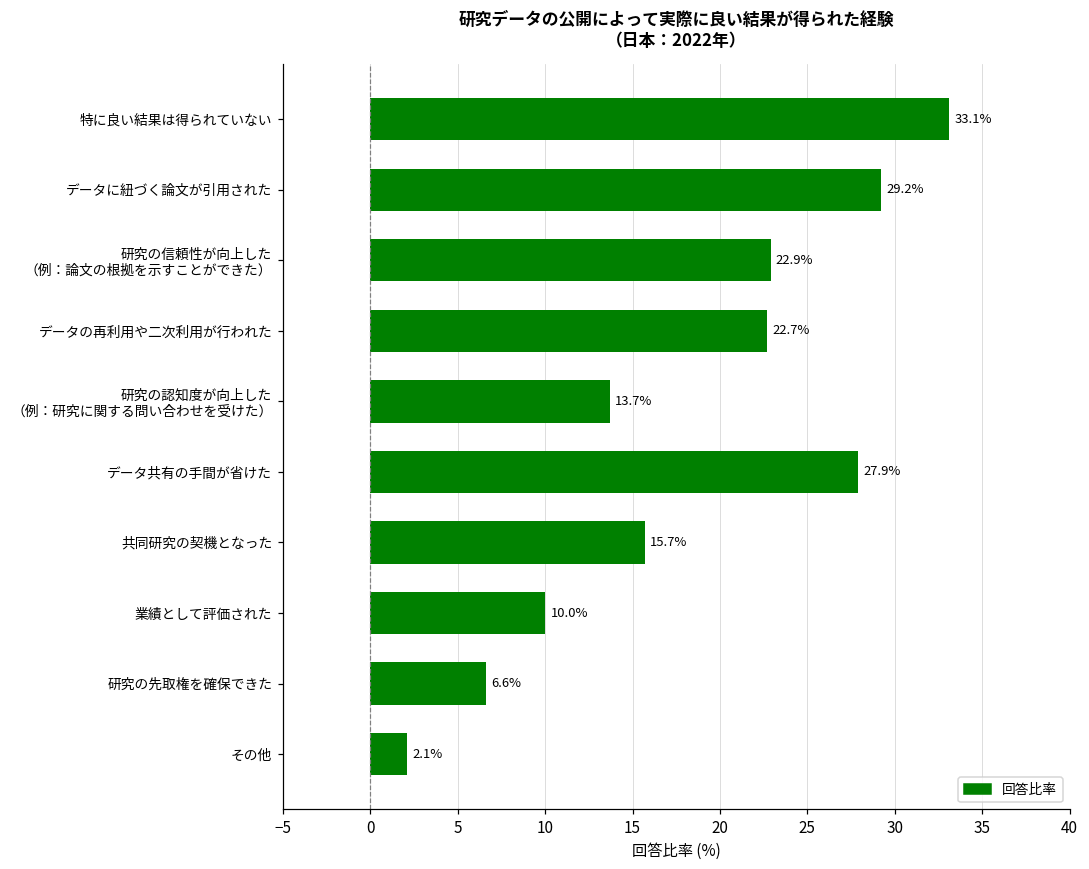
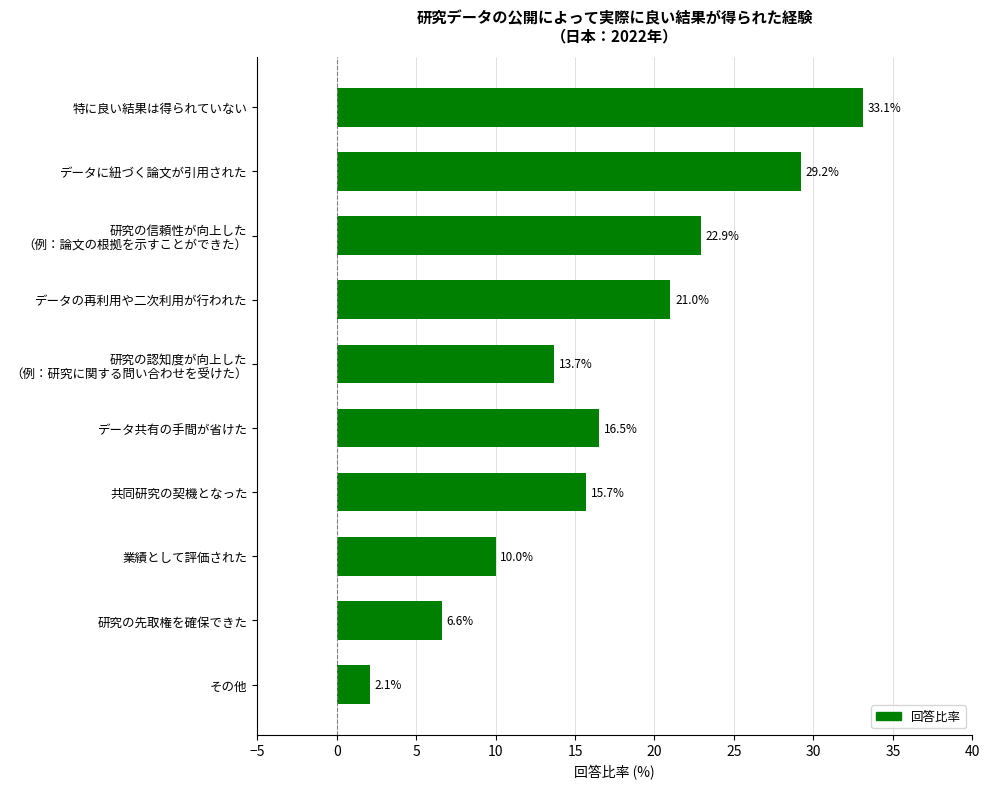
  {
    "特に良い結果は得られていない": "33.1%",
    "データに紐づく論文が引用された": "29.2%",
    "研究の信頼性が向上した （例：論文の根拠を示すことができた）": "22.9%",
-   "データの再利用や二次利用が行われた": "22.7%",
+   "データの再利用や二次利用が行われた": "21.0%",
    "研究の認知度が向上した （例：研究に関する問い合わせを受けた）": "13.7%",
-   "データ共有の手間が省けた": "27.9%",
+   "データ共有の手間が省けた": "16.5%",
    "共同研究の契機となった": "15.7%",
    "業績として評価された": "10.0%",
    "研究の先取権を確保できた": "6.6%",
    "その他": "2.1%"
  }
